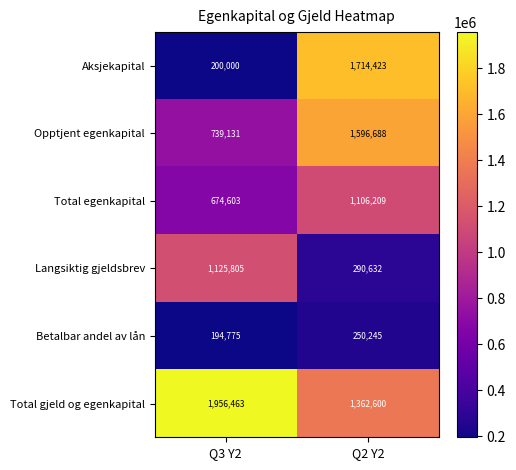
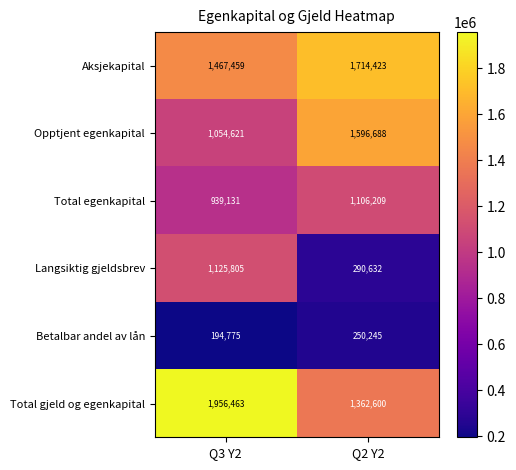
  {
    "Aksjekapital": {
-     "Q3 Y2": "200,000",
+     "Q3 Y2": "1,467,459",
      "Q2 Y2": "1,714,423"
    },
    "Opptjent egenkapital": {
-     "Q3 Y2": "739,131",
+     "Q3 Y2": "1,054,621",
      "Q2 Y2": "1,596,688"
    },
    "Total egenkapital": {
-     "Q3 Y2": "674,603",
+     "Q3 Y2": "939,131",
      "Q2 Y2": "1,106,209"
    },
    "Langsiktig gjeldsbrev": {
      "Q3 Y2": "1,125,805",
      "Q2 Y2": "290,632"
    },
    "Betalbar andel av lån": {
      "Q3 Y2": "194,775",
      "Q2 Y2": "250,245"
    },
    "Total gjeld og egenkapital": {
      "Q3 Y2": "1,956,463",
      "Q2 Y2": "1,362,600"
    }
  }
